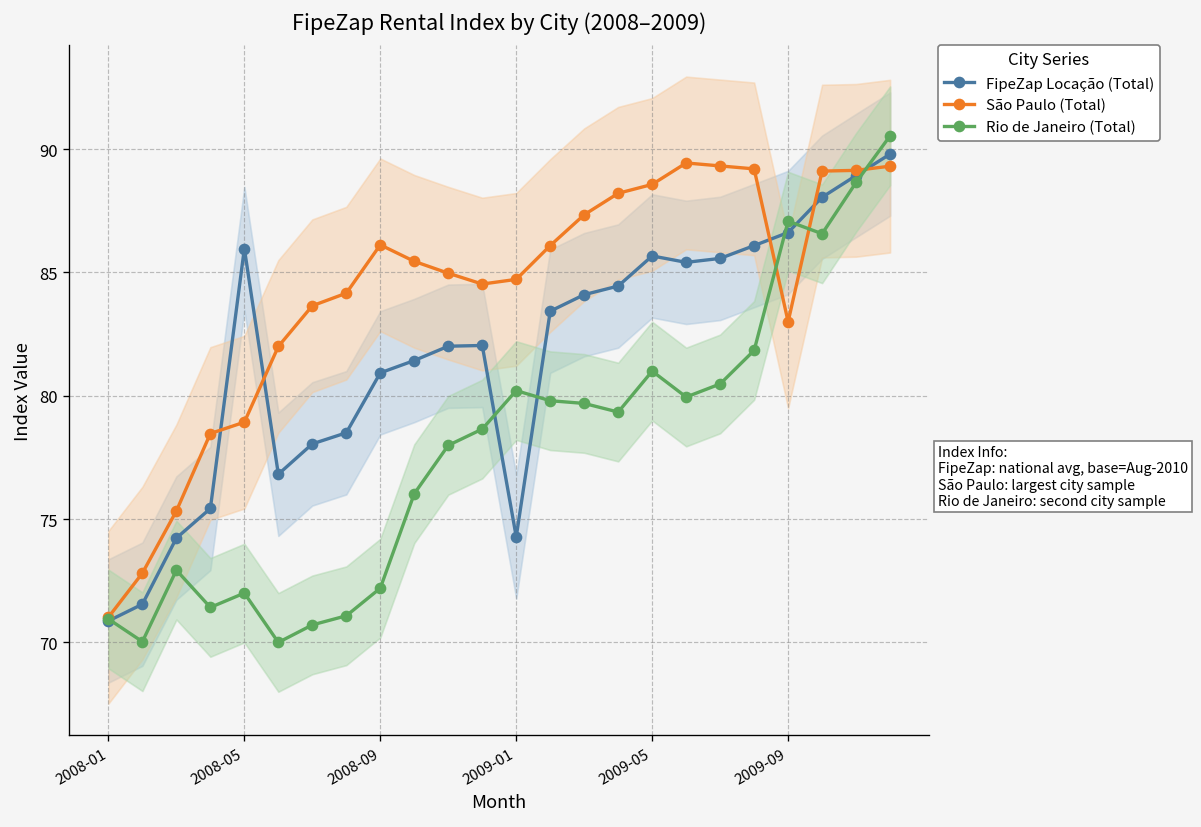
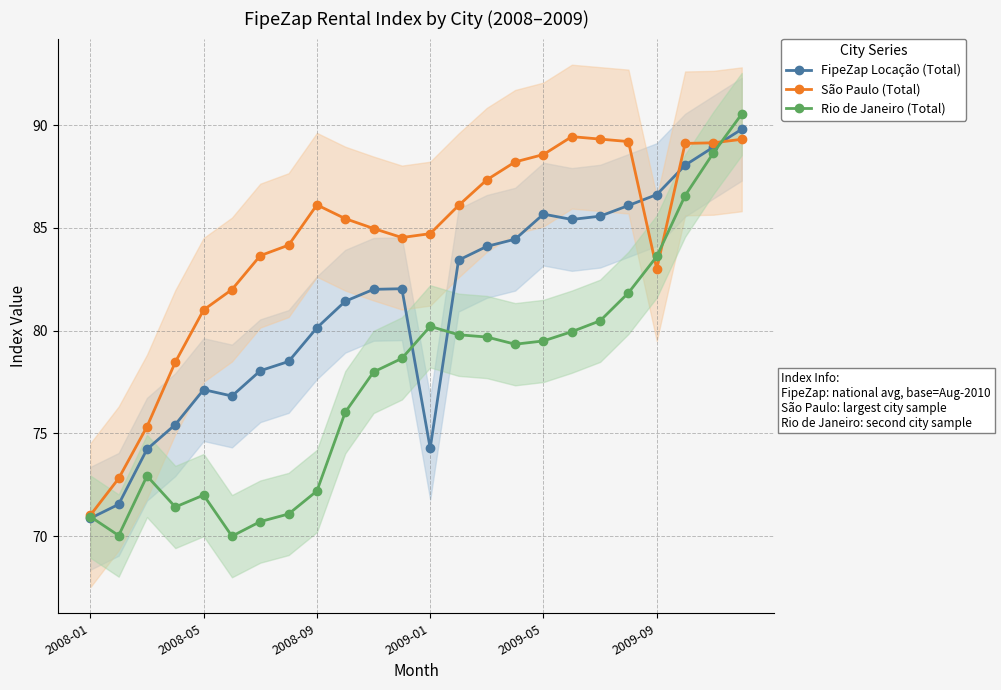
  {
    "FipeZap Locação (Total)": {
-     "2008-05": 86.0,
-     "2008-09": 80.9,
+     "2008-05": 77.1,
+     "2008-09": 80.1,
      "2009-01": 74.3,
      "2009-05": 85.7
    },
    "São Paulo (Total)": {
-     "2008-05": 78.9,
+     "2008-05": 81.0,
      "2008-09": 86.1,
      "2009-01": 84.7,
      "2009-05": 88.6,
      "2009-09": 83.0
    },
    "Rio de Janeiro (Total)": {
      "2008-05": 72.0,
      "2008-09": 72.2,
      "2009-01": 80.2,
-     "2009-05": 81.0,
-     "2009-09": 87.1
+     "2009-05": 79.5,
+     "2009-09": 83.6
    }
  }
